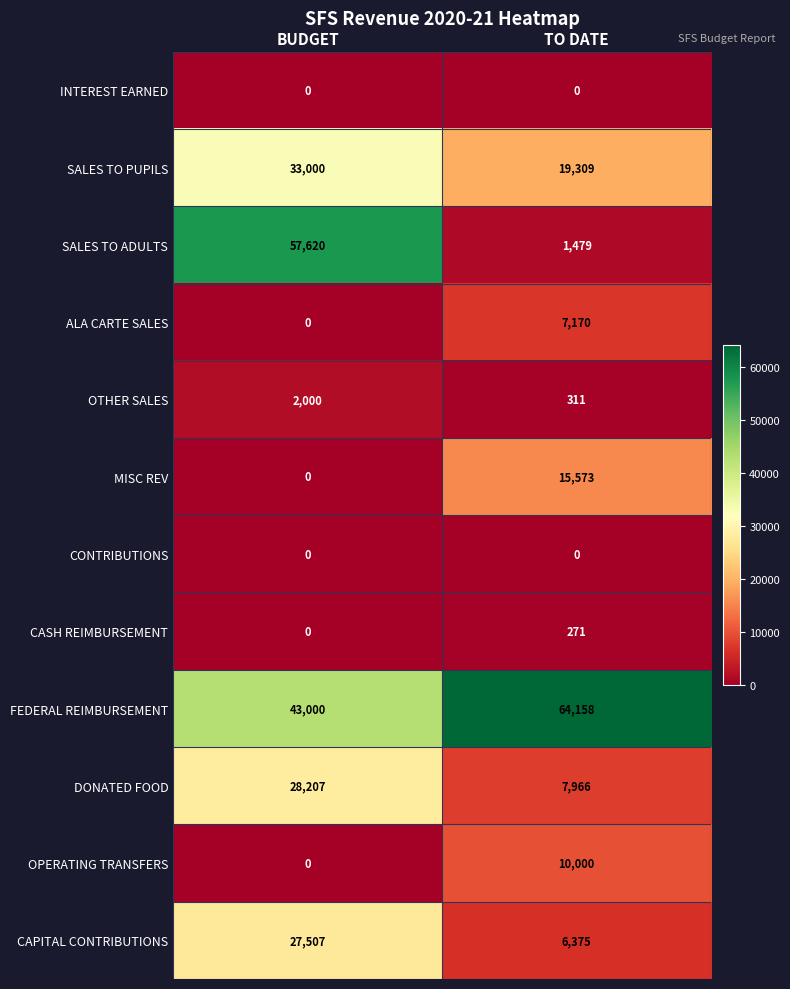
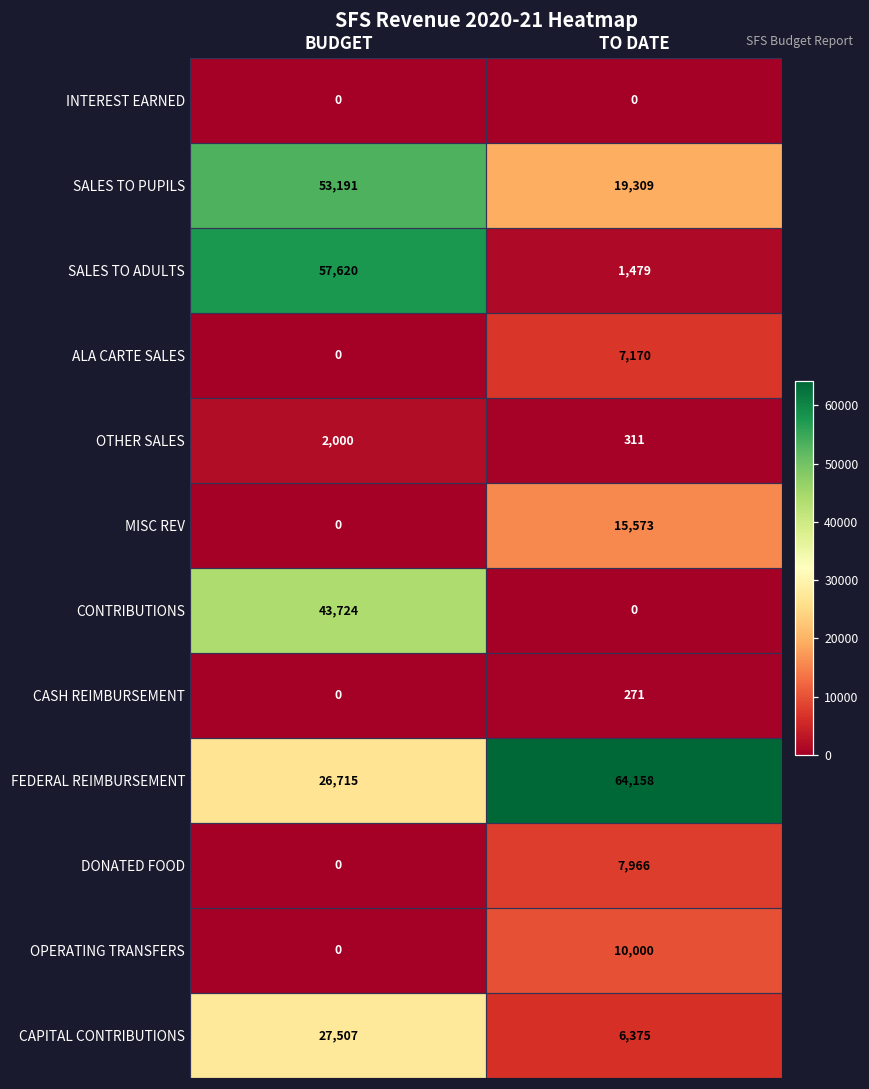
  {
    "INTEREST EARNED": {
      "BUDGET": "0",
      "TO DATE": "0"
    },
    "SALES TO PUPILS": {
-     "BUDGET": "33,000",
+     "BUDGET": "53,191",
      "TO DATE": "19,309"
    },
    "SALES TO ADULTS": {
      "BUDGET": "57,620",
      "TO DATE": "1,479"
    },
    "ALA CARTE SALES": {
      "BUDGET": "0",
      "TO DATE": "7,170"
    },
    "OTHER SALES": {
      "BUDGET": "2,000",
      "TO DATE": "311"
    },
    "MISC REV": {
      "BUDGET": "0",
      "TO DATE": "15,573"
    },
    "CONTRIBUTIONS": {
-     "BUDGET": "0",
+     "BUDGET": "43,724",
      "TO DATE": "0"
    },
    "CASH REIMBURSEMENT": {
      "BUDGET": "0",
      "TO DATE": "271"
    },
    "FEDERAL REIMBURSEMENT": {
-     "BUDGET": "43,000",
+     "BUDGET": "26,715",
      "TO DATE": "64,158"
    },
    "DONATED FOOD": {
-     "BUDGET": "28,207",
+     "BUDGET": "0",
      "TO DATE": "7,966"
    },
    "OPERATING TRANSFERS": {
      "BUDGET": "0",
      "TO DATE": "10,000"
    },
    "CAPITAL CONTRIBUTIONS": {
      "BUDGET": "27,507",
      "TO DATE": "6,375"
    }
  }
